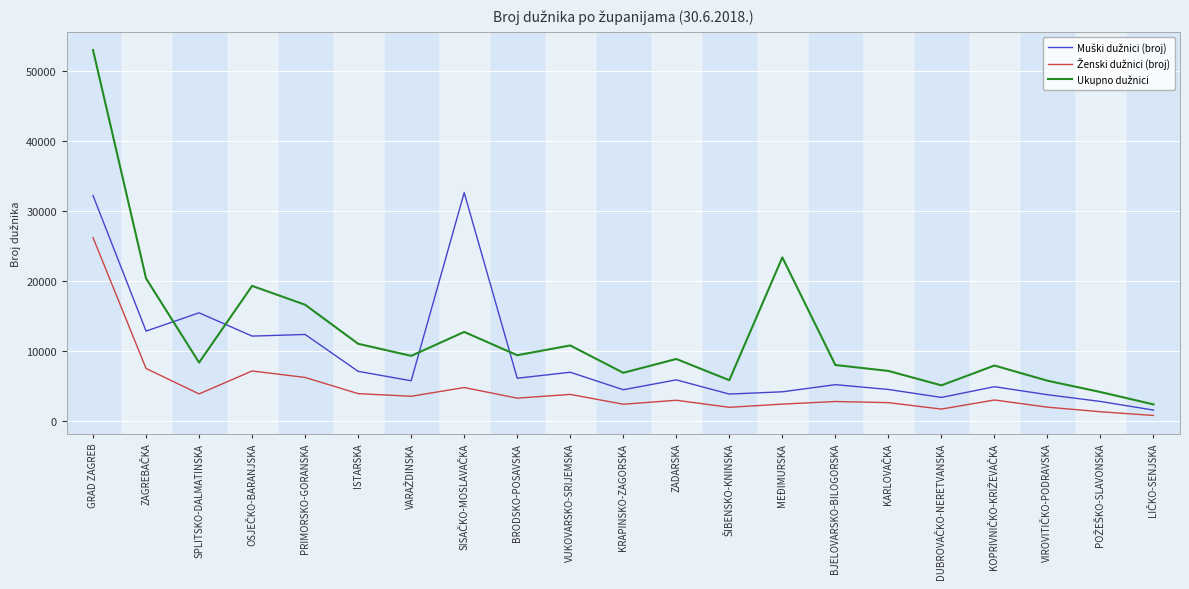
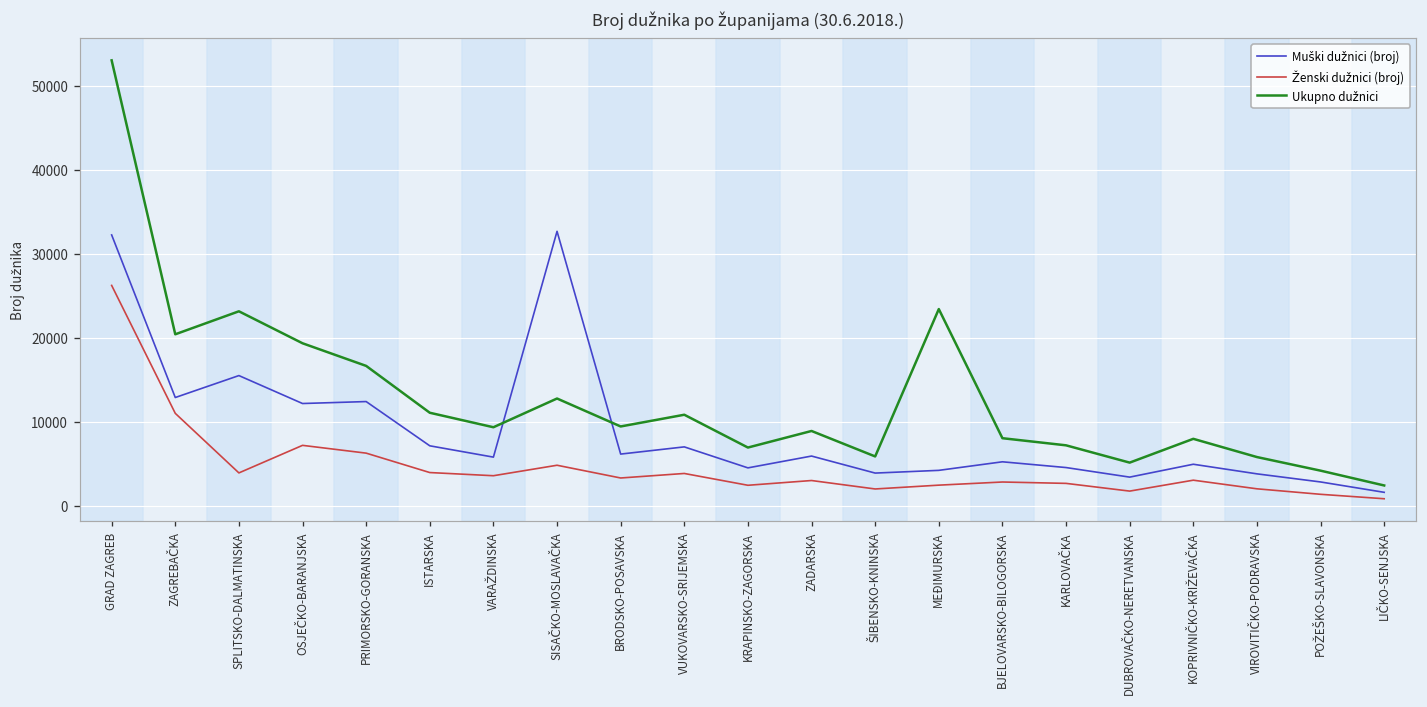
  {
    "Muški dužnici (broj)": {
      "GRAD ZAGREB": 32000,
      "ZAGREBAČKA": 13000,
      "SPLITSKO-DALMATINSKA": 15000,
      "OSJEČKO-BARANJSKA": 12000,
      "PRIMORSKO-GORANSKA": 12000,
      "ISTARSKA": 7000,
      "VARAŽDINSKA": 6000,
      "SISAČKO-MOSLAVAČKA": 33000,
      "BRODSKO-POSAVSKA": 6000,
      "VUKOVARSKO-SRIJEMSKA": 7000,
      "KRAPINSKO-ZAGORSKA": 4000,
      "ZADARSKA": 6000,
      "ŠIBENSKO-KNINSKA": 4000,
      "MEĐIMURSKA": 4000,
      "BJELOVARSKO-BILOGORSKA": 5000,
      "KARLOVAČKA": 5000,
      "DUBROVAČKO-NERETVANSKA": 3000,
      "KOPRIVNIČKO-KRIŽEVAČKA": 5000,
      "VIROVITIČKO-PODRAVSKA": 4000,
      "POŽEŠKO-SLAVONSKA": 3000,
      "LIČKO-SENJSKA": 2000
    },
    "Ženski dužnici (broj)": {
      "GRAD ZAGREB": 26000,
-     "ZAGREBAČKA": 8000,
+     "ZAGREBAČKA": 11000,
      "SPLITSKO-DALMATINSKA": 4000,
      "OSJEČKO-BARANJSKA": 7000,
      "PRIMORSKO-GORANSKA": 6000,
      "ISTARSKA": 4000,
      "VARAŽDINSKA": 4000,
      "SISAČKO-MOSLAVAČKA": 5000,
      "BRODSKO-POSAVSKA": 3000,
      "VUKOVARSKO-SRIJEMSKA": 4000,
      "KRAPINSKO-ZAGORSKA": 2000,
      "ZADARSKA": 3000,
      "ŠIBENSKO-KNINSKA": 2000,
      "MEĐIMURSKA": 2000,
      "BJELOVARSKO-BILOGORSKA": 3000,
      "KARLOVAČKA": 3000,
      "DUBROVAČKO-NERETVANSKA": 2000,
      "KOPRIVNIČKO-KRIŽEVAČKA": 3000,
      "VIROVITIČKO-PODRAVSKA": 2000,
      "POŽEŠKO-SLAVONSKA": 1000,
      "LIČKO-SENJSKA": 1000
    },
    "Ukupno dužnici": {
      "GRAD ZAGREB": 53000,
      "ZAGREBAČKA": 20000,
-     "SPLITSKO-DALMATINSKA": 8000,
+     "SPLITSKO-DALMATINSKA": 23000,
      "OSJEČKO-BARANJSKA": 19000,
      "PRIMORSKO-GORANSKA": 17000,
      "ISTARSKA": 11000,
      "VARAŽDINSKA": 9000,
      "SISAČKO-MOSLAVAČKA": 13000,
      "BRODSKO-POSAVSKA": 9000,
      "VUKOVARSKO-SRIJEMSKA": 11000,
      "KRAPINSKO-ZAGORSKA": 7000,
      "ZADARSKA": 9000,
      "ŠIBENSKO-KNINSKA": 6000,
      "MEĐIMURSKA": 23000,
      "BJELOVARSKO-BILOGORSKA": 8000,
      "KARLOVAČKA": 7000,
      "DUBROVAČKO-NERETVANSKA": 5000,
      "KOPRIVNIČKO-KRIŽEVAČKA": 8000,
      "VIROVITIČKO-PODRAVSKA": 6000,
      "POŽEŠKO-SLAVONSKA": 4000,
      "LIČKO-SENJSKA": 2000
    }
  }
